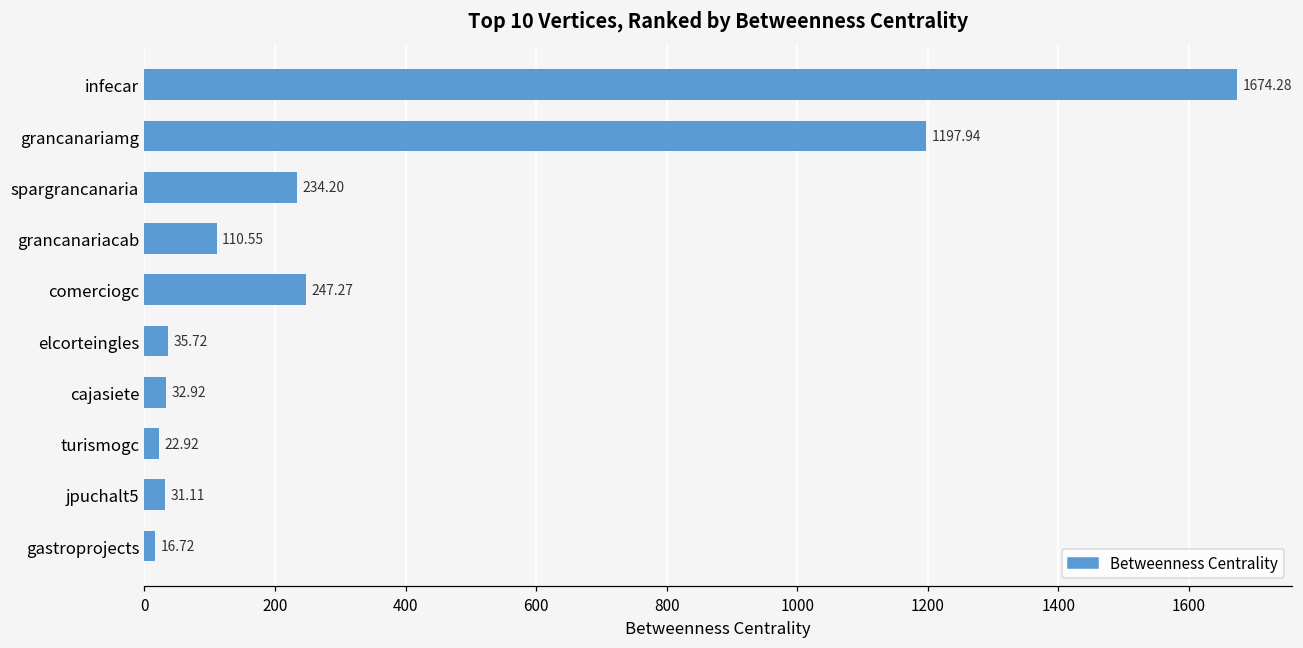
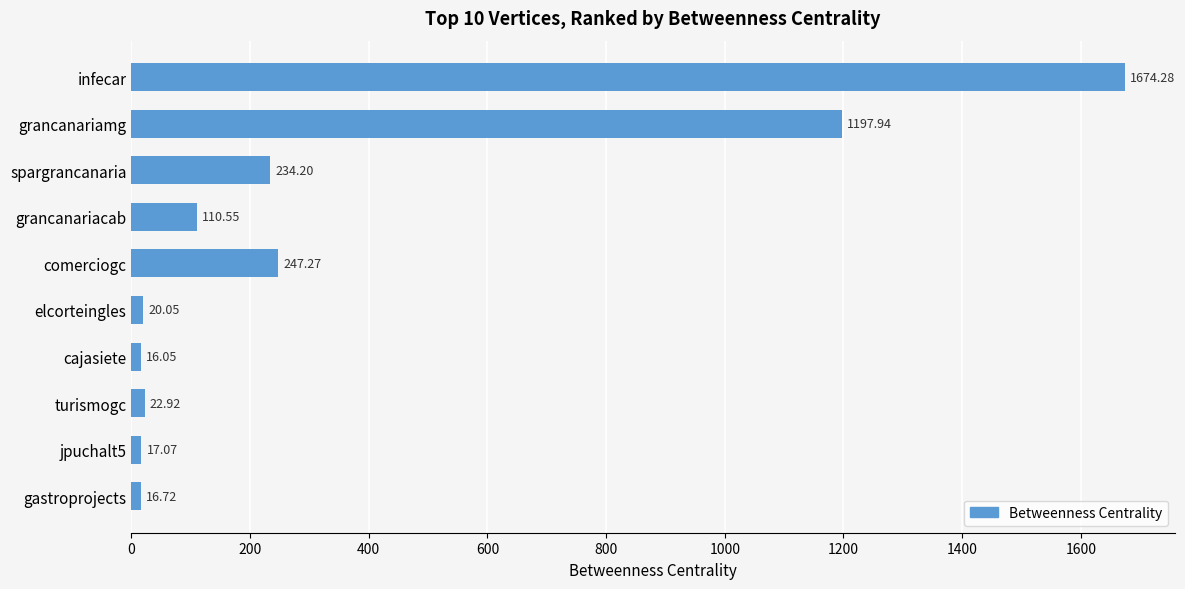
  {
    "infecar": 1674.28,
    "grancanariamg": 1197.94,
    "spargrancanaria": 234.20,
    "grancanariacab": 110.55,
    "comerciogc": 247.27,
-   "elcorteingles": 35.72,
-   "cajasiete": 32.92,
+   "elcorteingles": 20.05,
+   "cajasiete": 16.05,
    "turismogc": 22.92,
-   "jpuchalt5": 31.11,
+   "jpuchalt5": 17.07,
    "gastroprojects": 16.72
  }
